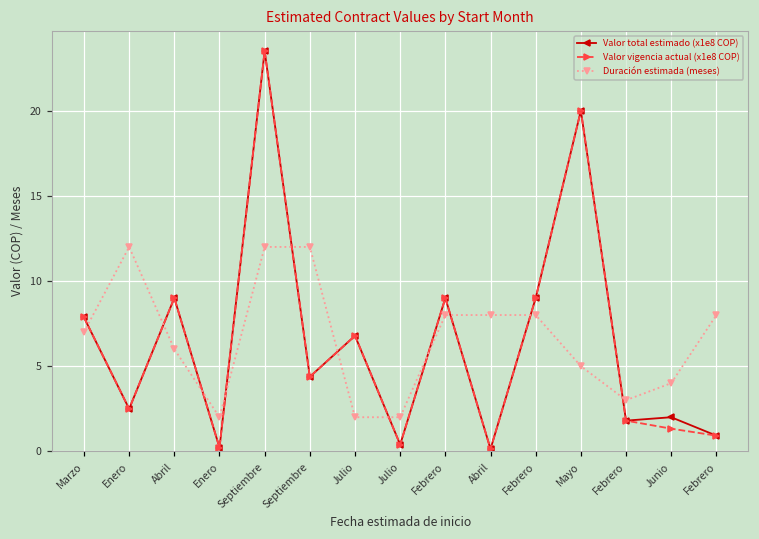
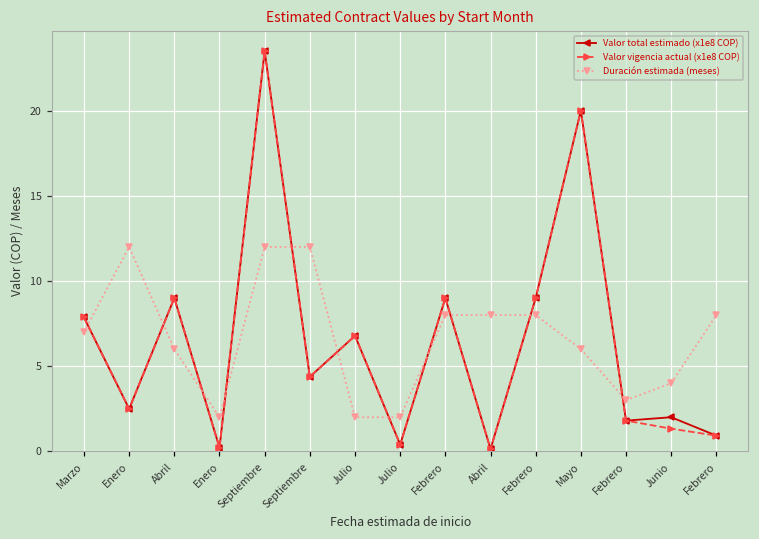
  {
    "Valor total estimado (x1e8 COP)": {
      "Junio": 2
    },
    "Valor vigencia actual (x1e8 COP)": {
      "Junio": 1.3
    },
    "Duración estimada (meses)": {
      "Marzo": 7,
-     "Mayo": 5,
+     "Mayo": 6,
      "Junio": 4
    }
  }
